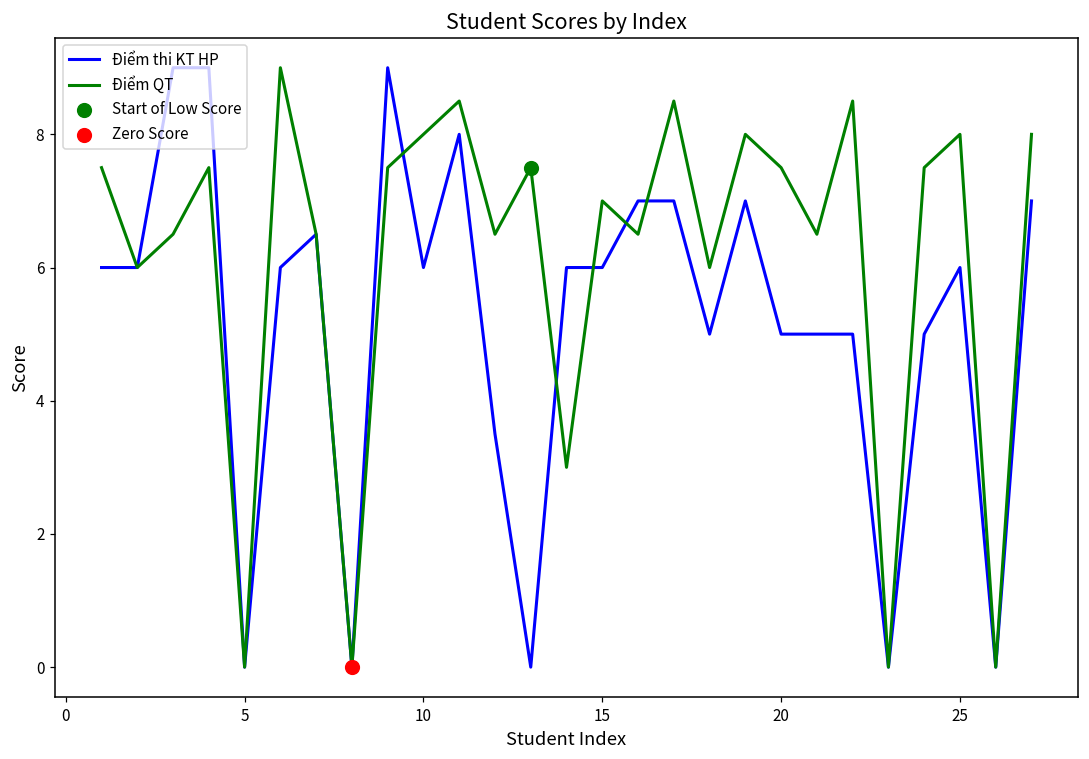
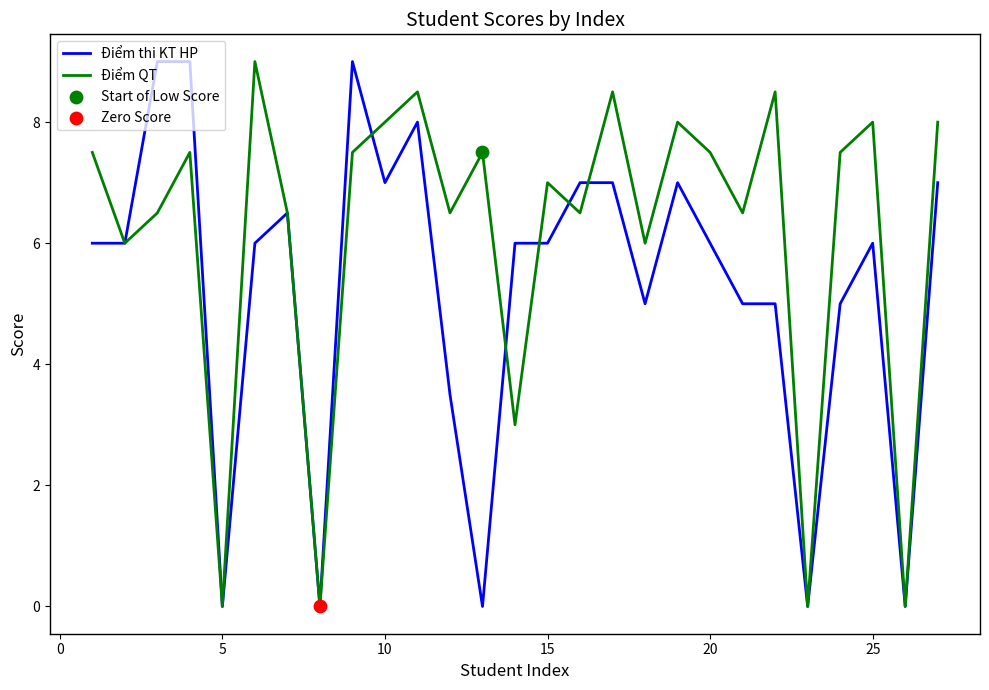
  {
    "Điểm thi KT HP": {
-     "10": 6,
+     "10": 7,
      "15": 6,
-     "20": 5,
+     "20": 6,
      "25": 6
    }
  }
